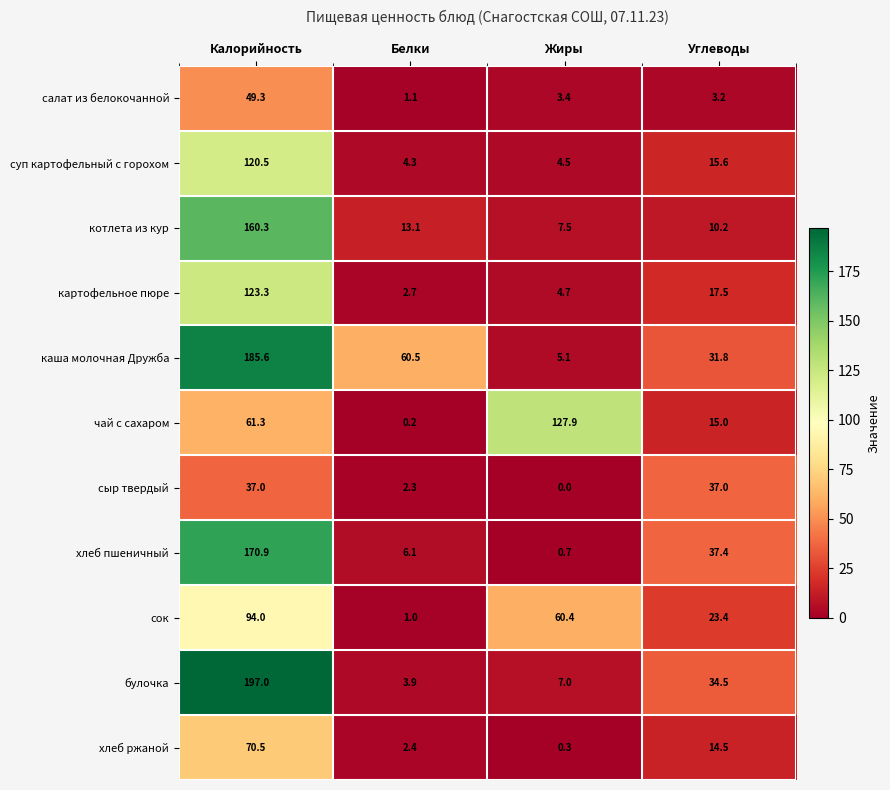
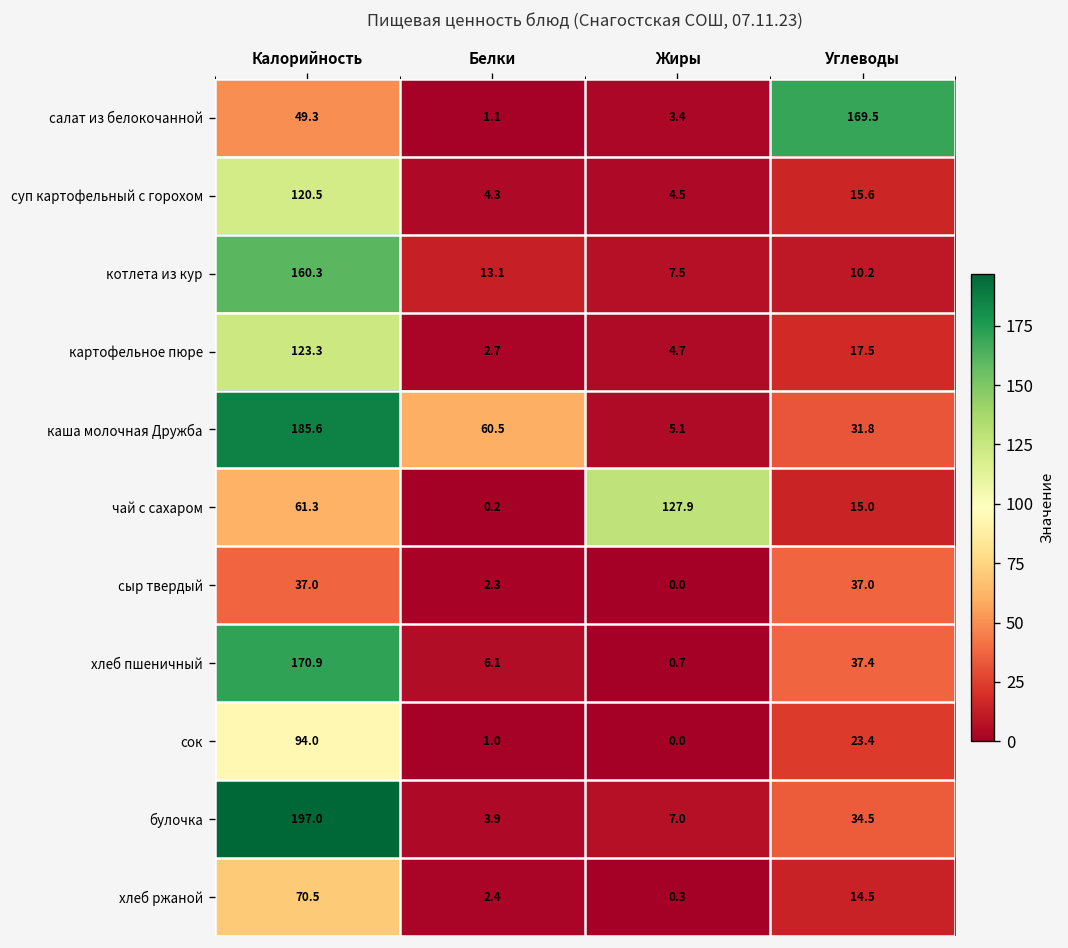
  {
    "салат из белокочанной": {
      "Калорийность": 49.3,
      "Белки": 1.1,
      "Жиры": 3.4,
-     "Углеводы": 3.2
+     "Углеводы": 169.5
    },
    "суп картофельный с горохом": {
      "Калорийность": 120.5,
      "Белки": 4.3,
      "Жиры": 4.5,
      "Углеводы": 15.6
    },
    "котлета из кур": {
      "Калорийность": 160.3,
      "Белки": 13.1,
      "Жиры": 7.5,
      "Углеводы": 10.2
    },
    "картофельное пюре": {
      "Калорийность": 123.3,
      "Белки": 2.7,
      "Жиры": 4.7,
      "Углеводы": 17.5
    },
    "каша молочная Дружба": {
      "Калорийность": 185.6,
      "Белки": 60.5,
      "Жиры": 5.1,
      "Углеводы": 31.8
    },
    "чай с сахаром": {
      "Калорийность": 61.3,
      "Белки": 0.2,
      "Жиры": 127.9,
      "Углеводы": 15.0
    },
    "сыр твердый": {
      "Калорийность": 37.0,
      "Белки": 2.3,
      "Жиры": 0.0,
      "Углеводы": 37.0
    },
    "хлеб пшеничный": {
      "Калорийность": 170.9,
      "Белки": 6.1,
      "Жиры": 0.7,
      "Углеводы": 37.4
    },
    "сок": {
      "Калорийность": 94.0,
      "Белки": 1.0,
-     "Жиры": 60.4,
+     "Жиры": 0.0,
      "Углеводы": 23.4
    },
    "булочка": {
      "Калорийность": 197.0,
      "Белки": 3.9,
      "Жиры": 7.0,
      "Углеводы": 34.5
    },
    "хлеб ржаной": {
      "Калорийность": 70.5,
      "Белки": 2.4,
      "Жиры": 0.3,
      "Углеводы": 14.5
    }
  }
